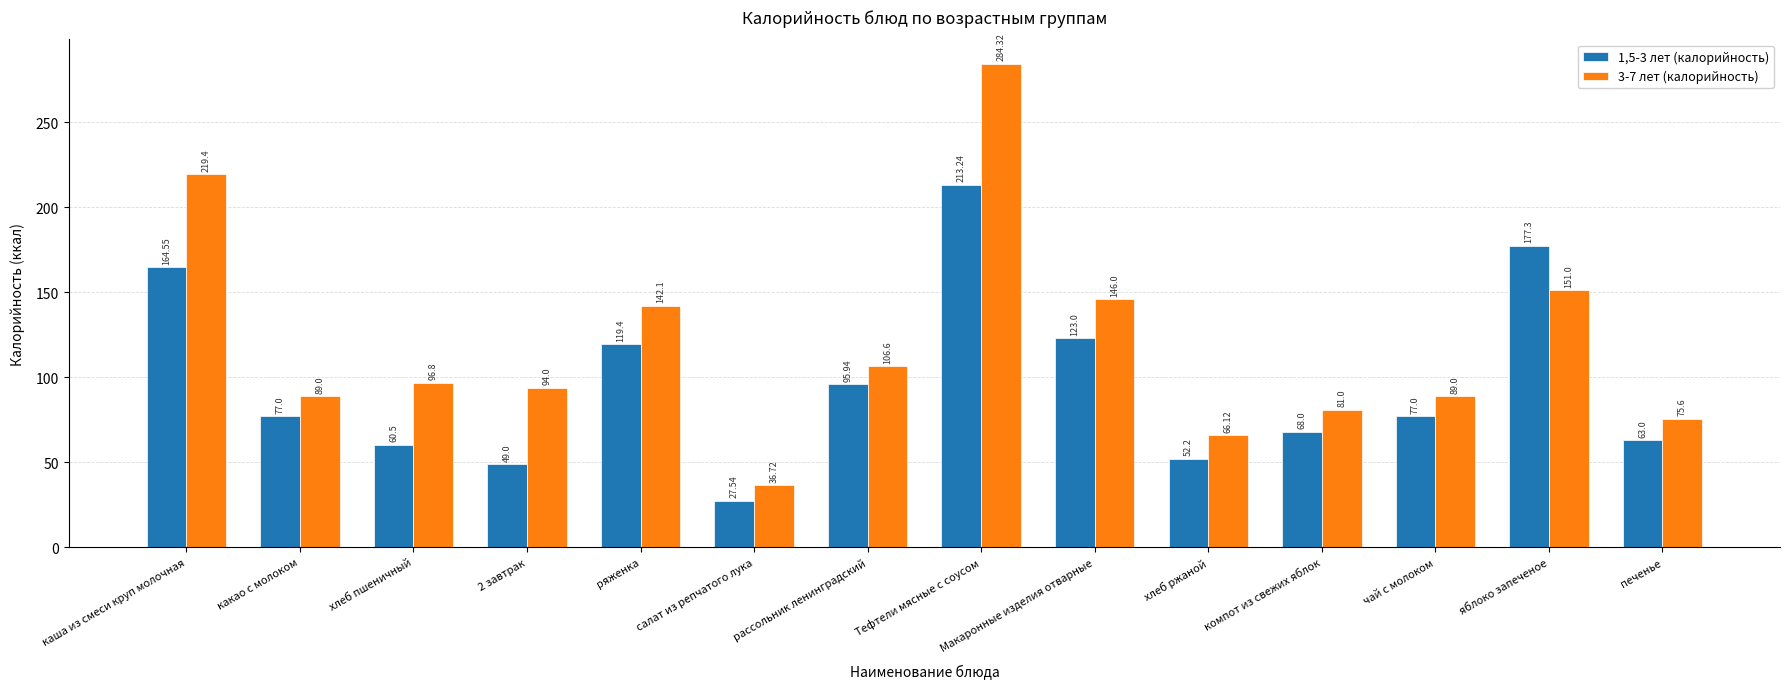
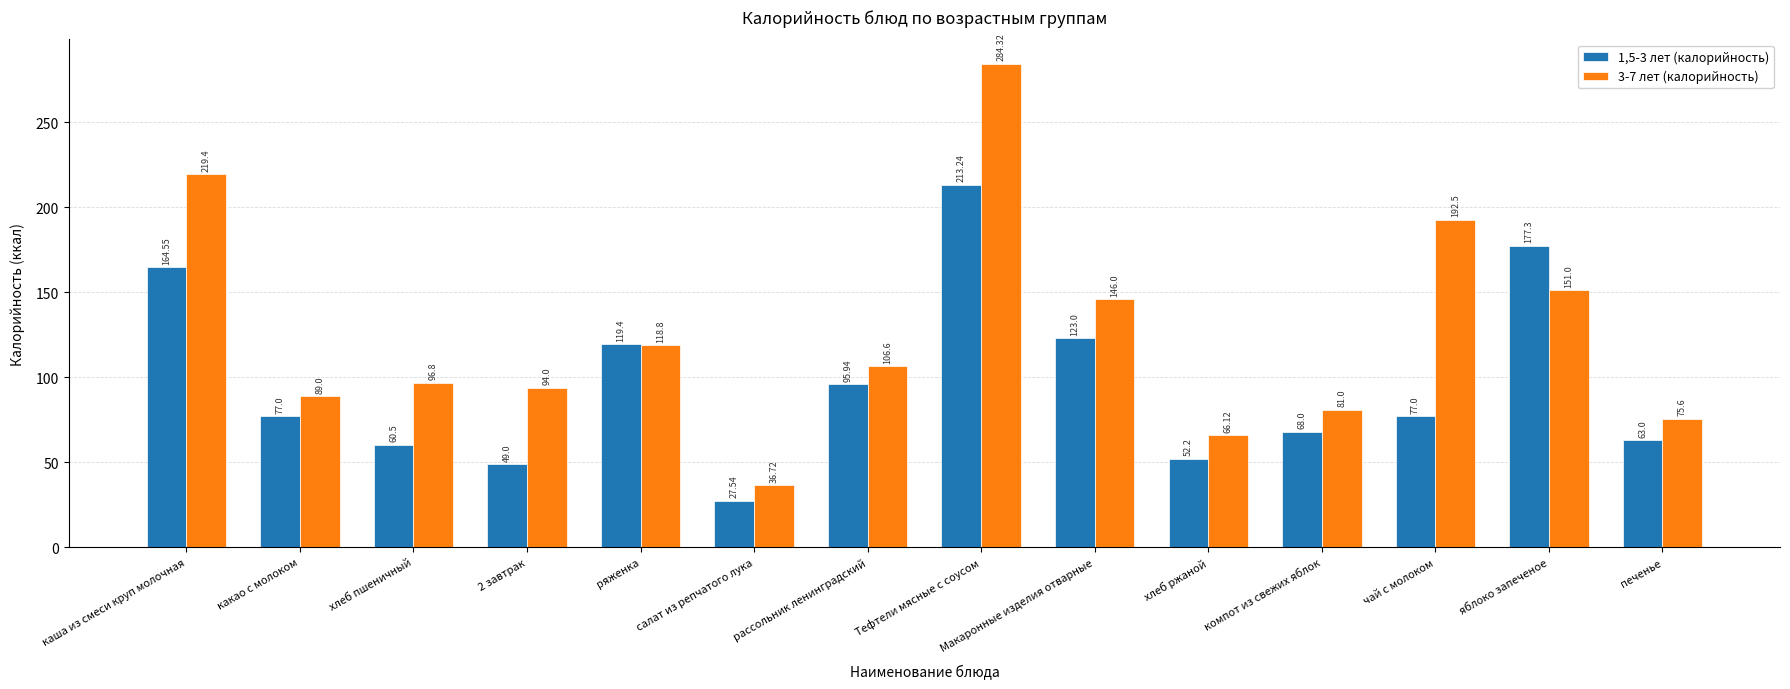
  {
    "1,5-3 лет (калорийность)": {
      "каша из смеси круп молочная": 164.55,
      "какао с молоком": 77.0,
      "хлеб пшеничный": 60.5,
      "2 завтрак": 49.0,
      "ряженка": 119.4,
      "салат из репчатого лука": 27.54,
      "рассольник ленинградский": 95.94,
      "Тефтели мясные с соусом": 213.24,
      "Макаронные изделия отварные": 123.0,
      "хлеб ржаной": 52.2,
      "компот из свежих яблок": 68.0,
      "чай с молоком": 77.0,
      "яблоко запеченое": 177.3,
      "печенье": 63.0
    },
    "3-7 лет (калорийность)": {
      "каша из смеси круп молочная": 219.4,
      "какао с молоком": 89.0,
      "хлеб пшеничный": 96.8,
      "2 завтрак": 94.0,
-     "ряженка": 142.1,
+     "ряженка": 118.8,
      "салат из репчатого лука": 36.72,
      "рассольник ленинградский": 106.6,
      "Тефтели мясные с соусом": 284.32,
      "Макаронные изделия отварные": 146.0,
      "хлеб ржаной": 66.12,
      "компот из свежих яблок": 81.0,
-     "чай с молоком": 89.0,
+     "чай с молоком": 192.5,
      "яблоко запеченое": 151.0,
      "печенье": 75.6
    }
  }
